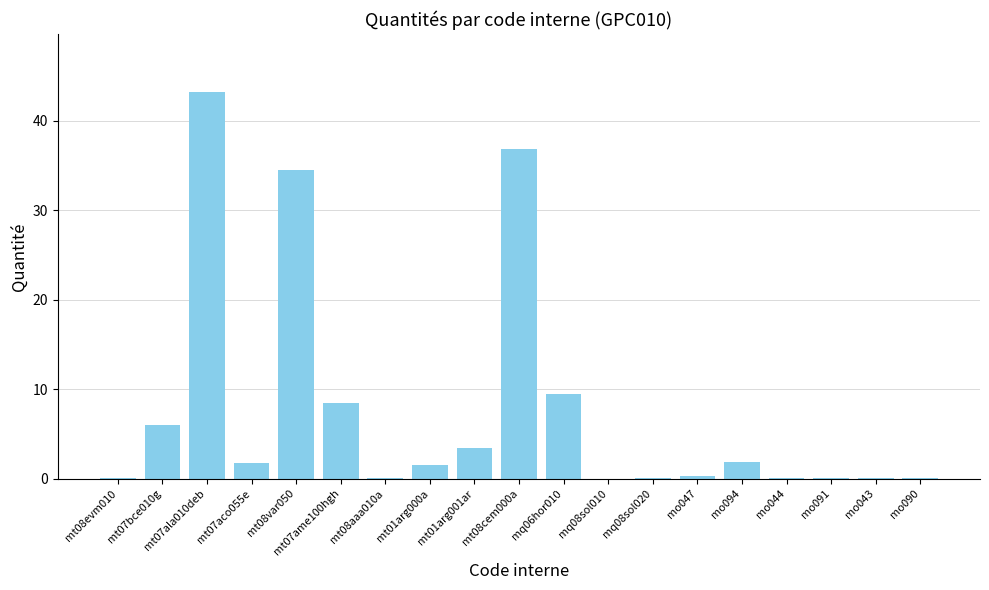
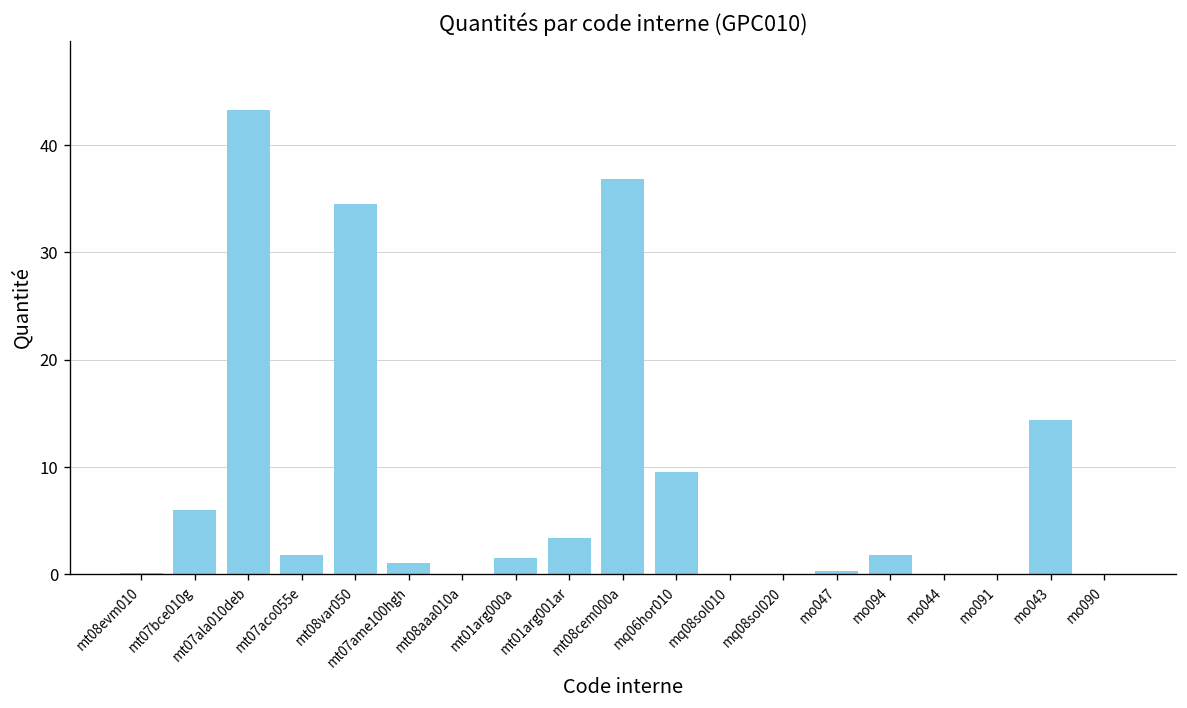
  {
    "mt07bce010g": 6,
    "mt07ala010deb": 43,
    "mt07aco055e": 2,
    "mt08var050": 35,
-   "mt07ame100hgh": 9,
+   "mt07ame100hgh": 1,
    "mt01arg000a": 2,
    "mt01arg001ar": 3,
    "mt08cem000a": 37,
    "mq06hor010": 9,
    "mo094": 2,
-   "mo043": 0
+   "mo043": 14
  }
